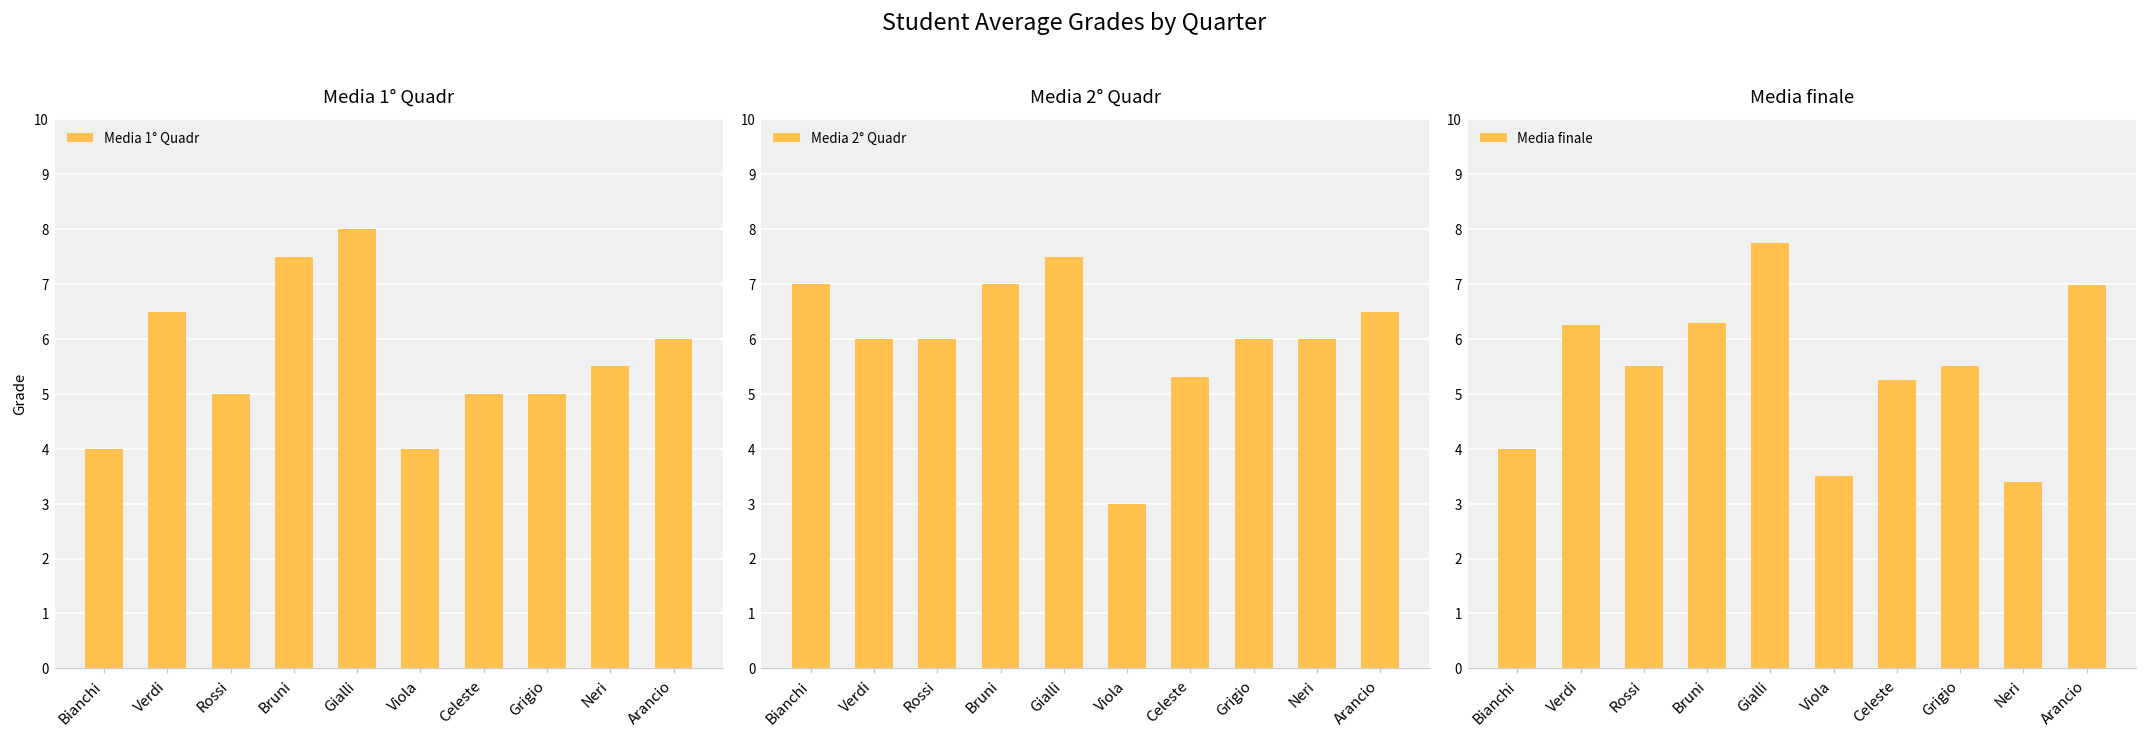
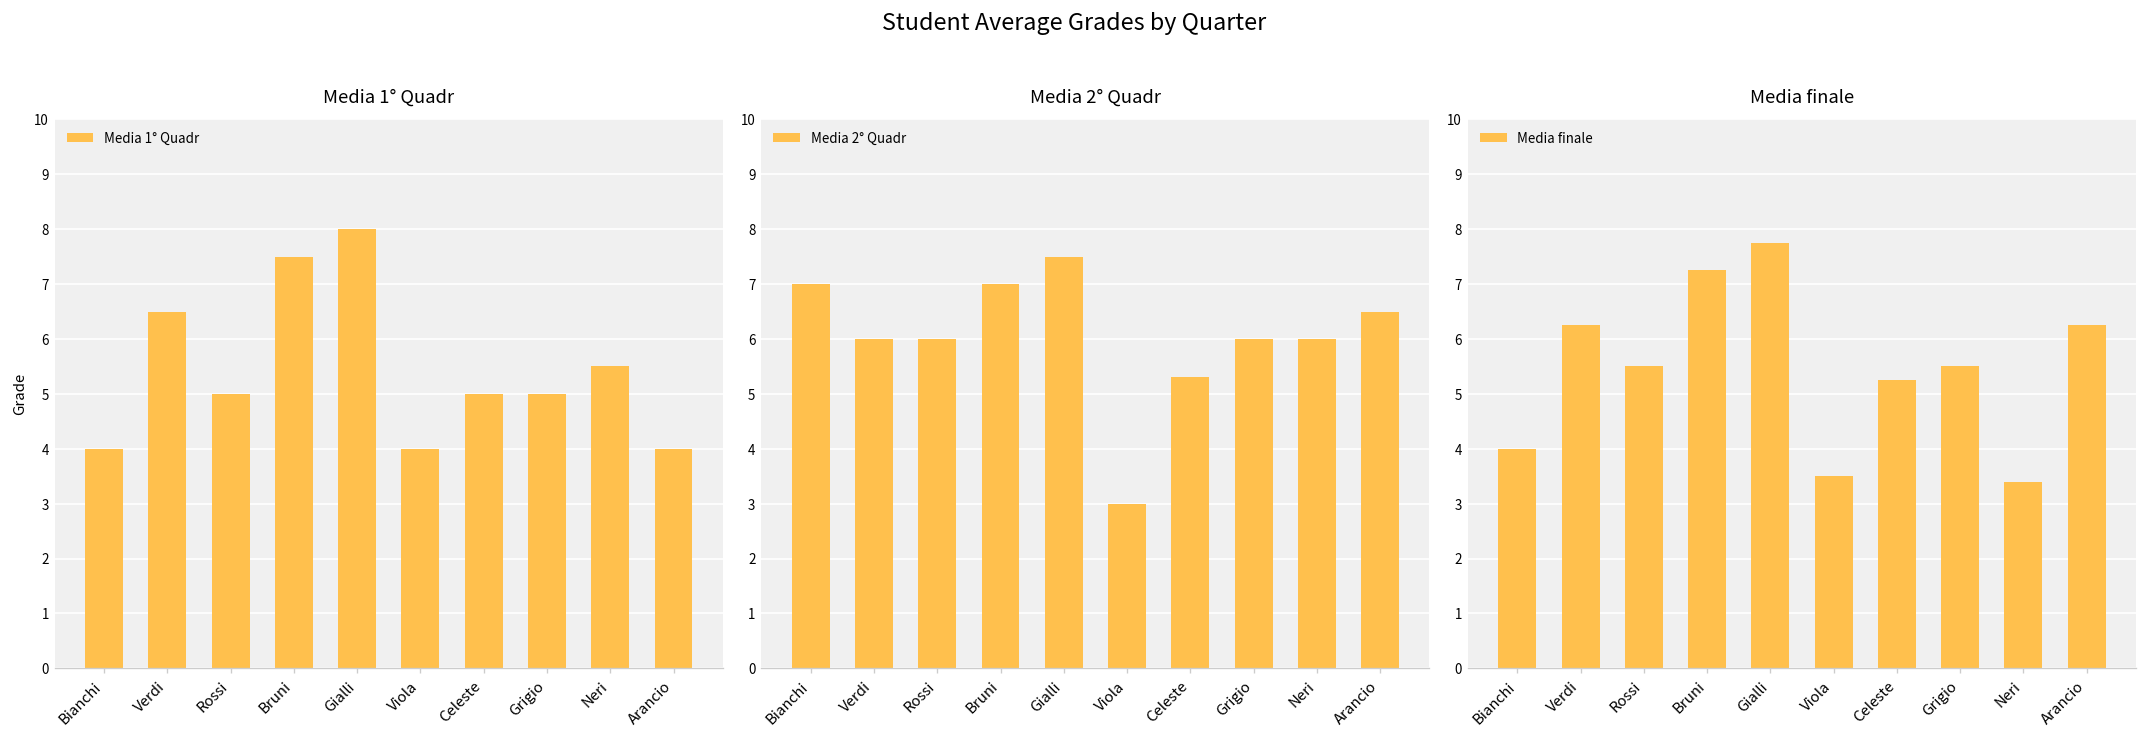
  {
    "Media 1° Quadr": {
      "Bianchi": 4,
      "Verdi": 6.5,
      "Rossi": 5,
      "Bruni": 7.5,
      "Gialli": 8,
      "Viola": 4,
      "Celeste": 5,
      "Grigio": 5,
      "Neri": 5.5,
-     "Arancio": 6
+     "Arancio": 4
    },
    "Media 2° Quadr": {
      "Bianchi": 7.0,
      "Verdi": 6.0,
      "Rossi": 6.0,
      "Bruni": 7.0,
      "Gialli": 7.5,
      "Viola": 3.0,
      "Celeste": 5.3,
      "Grigio": 6.0,
      "Neri": 6.0,
      "Arancio": 6.5
    },
    "Media finale": {
      "Bianchi": 4.0,
      "Verdi": 6.3,
      "Rossi": 5.5,
-     "Bruni": 6.3,
+     "Bruni": 7.3,
      "Gialli": 7.8,
      "Viola": 3.5,
      "Celeste": 5.3,
      "Grigio": 5.5,
      "Neri": 3.4,
-     "Arancio": 7.0
+     "Arancio": 6.3
    }
  }
